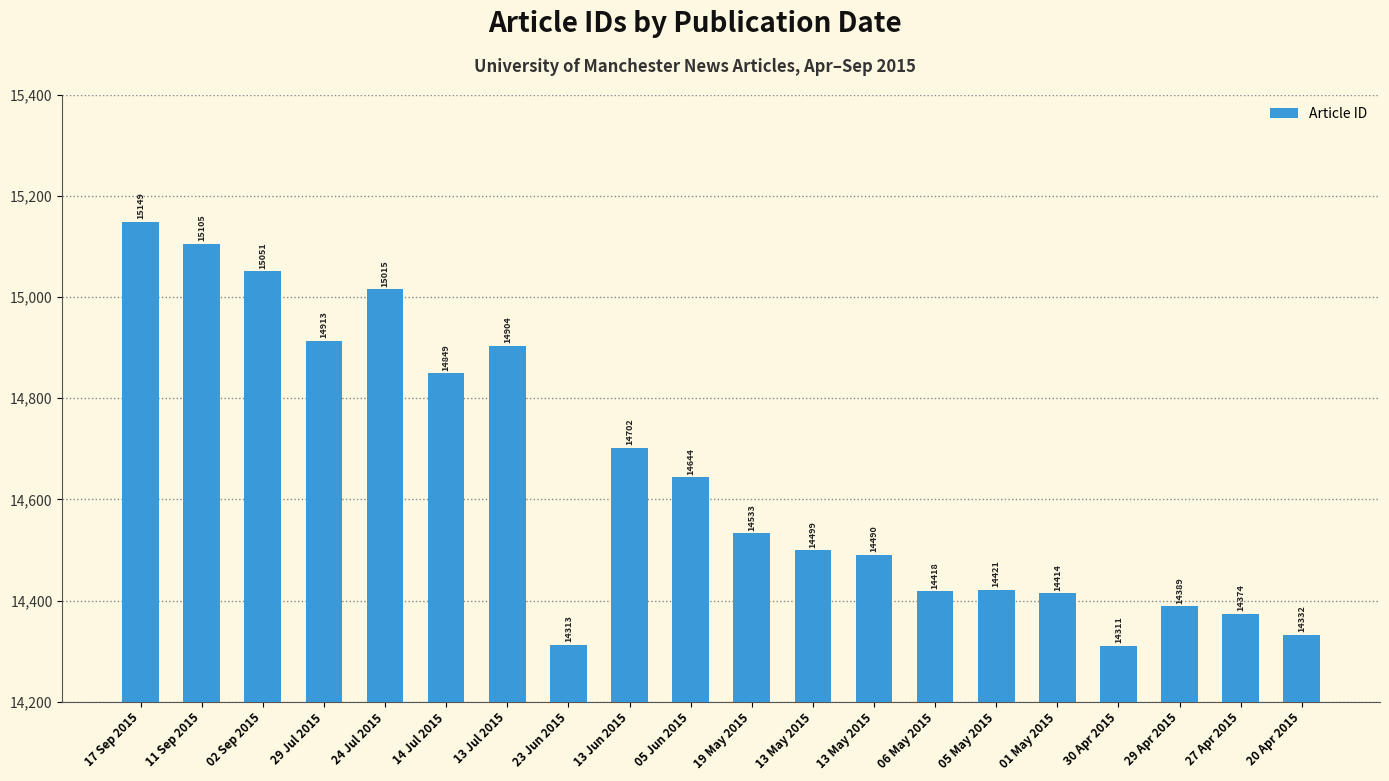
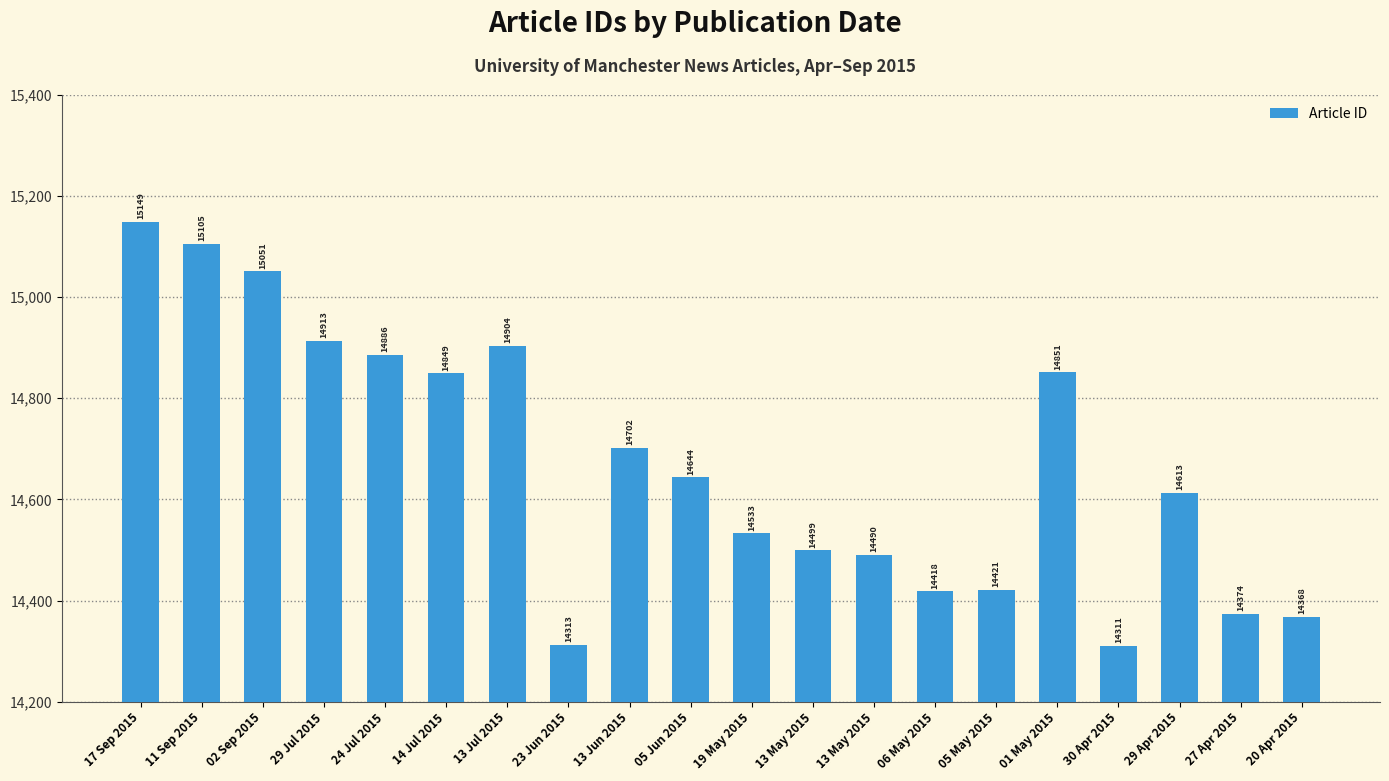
  {
    "17 Sep 2015": 15149,
    "11 Sep 2015": 15105,
    "02 Sep 2015": 15051,
    "29 Jul 2015": 14913,
-   "24 Jul 2015": 15015,
+   "24 Jul 2015": 14886,
    "14 Jul 2015": 14849,
    "13 Jul 2015": 14904,
    "23 Jun 2015": 14313,
    "13 Jun 2015": 14702,
    "05 Jun 2015": 14644,
    "19 May 2015": 14533,
    "06 May 2015": 14418,
    "05 May 2015": 14421,
-   "01 May 2015": 14414,
+   "01 May 2015": 14851,
    "30 Apr 2015": 14311,
-   "29 Apr 2015": 14389,
+   "29 Apr 2015": 14613,
    "27 Apr 2015": 14374,
-   "20 Apr 2015": 14332
+   "20 Apr 2015": 14368
  }
